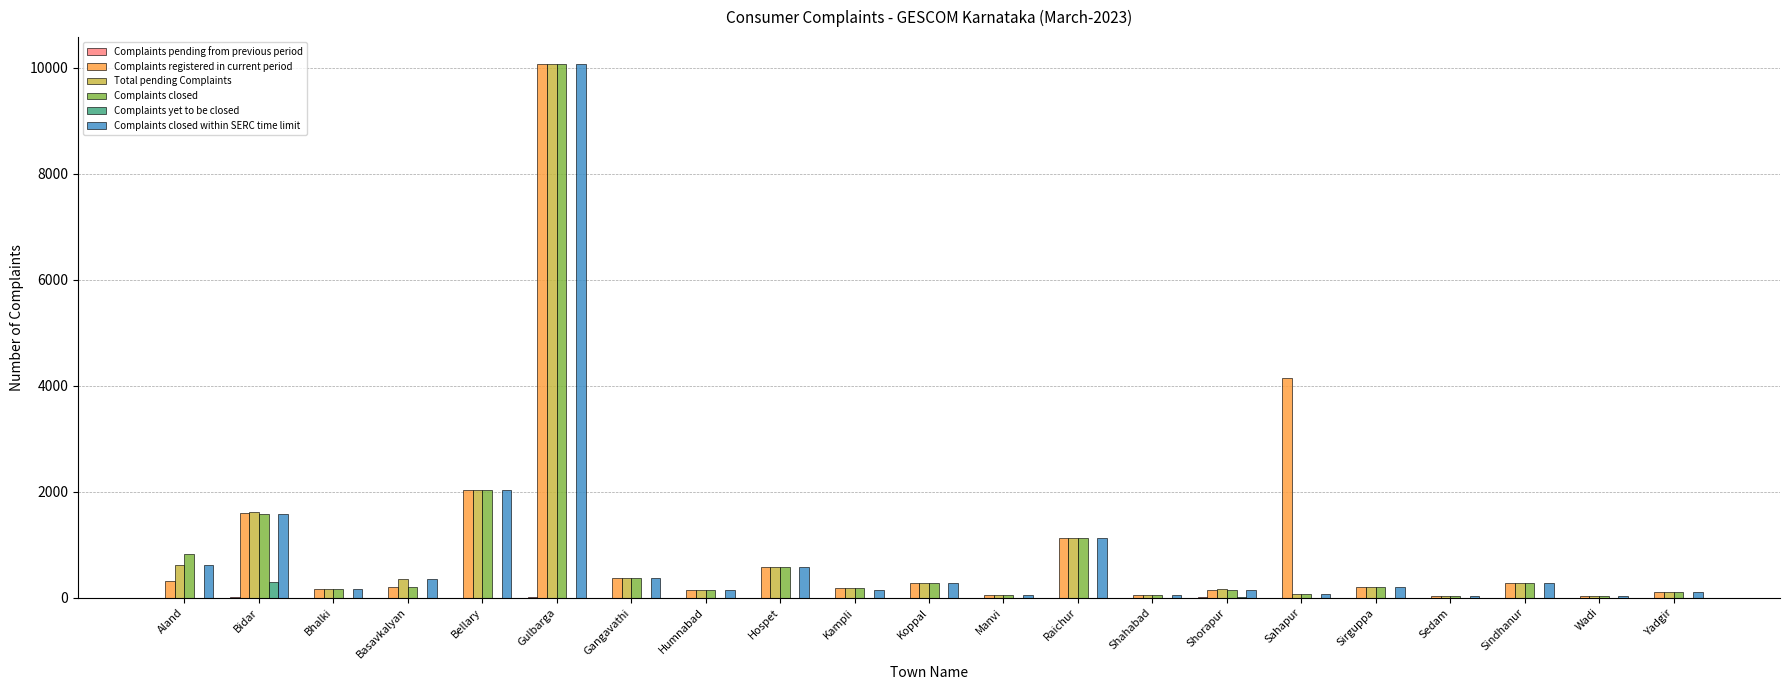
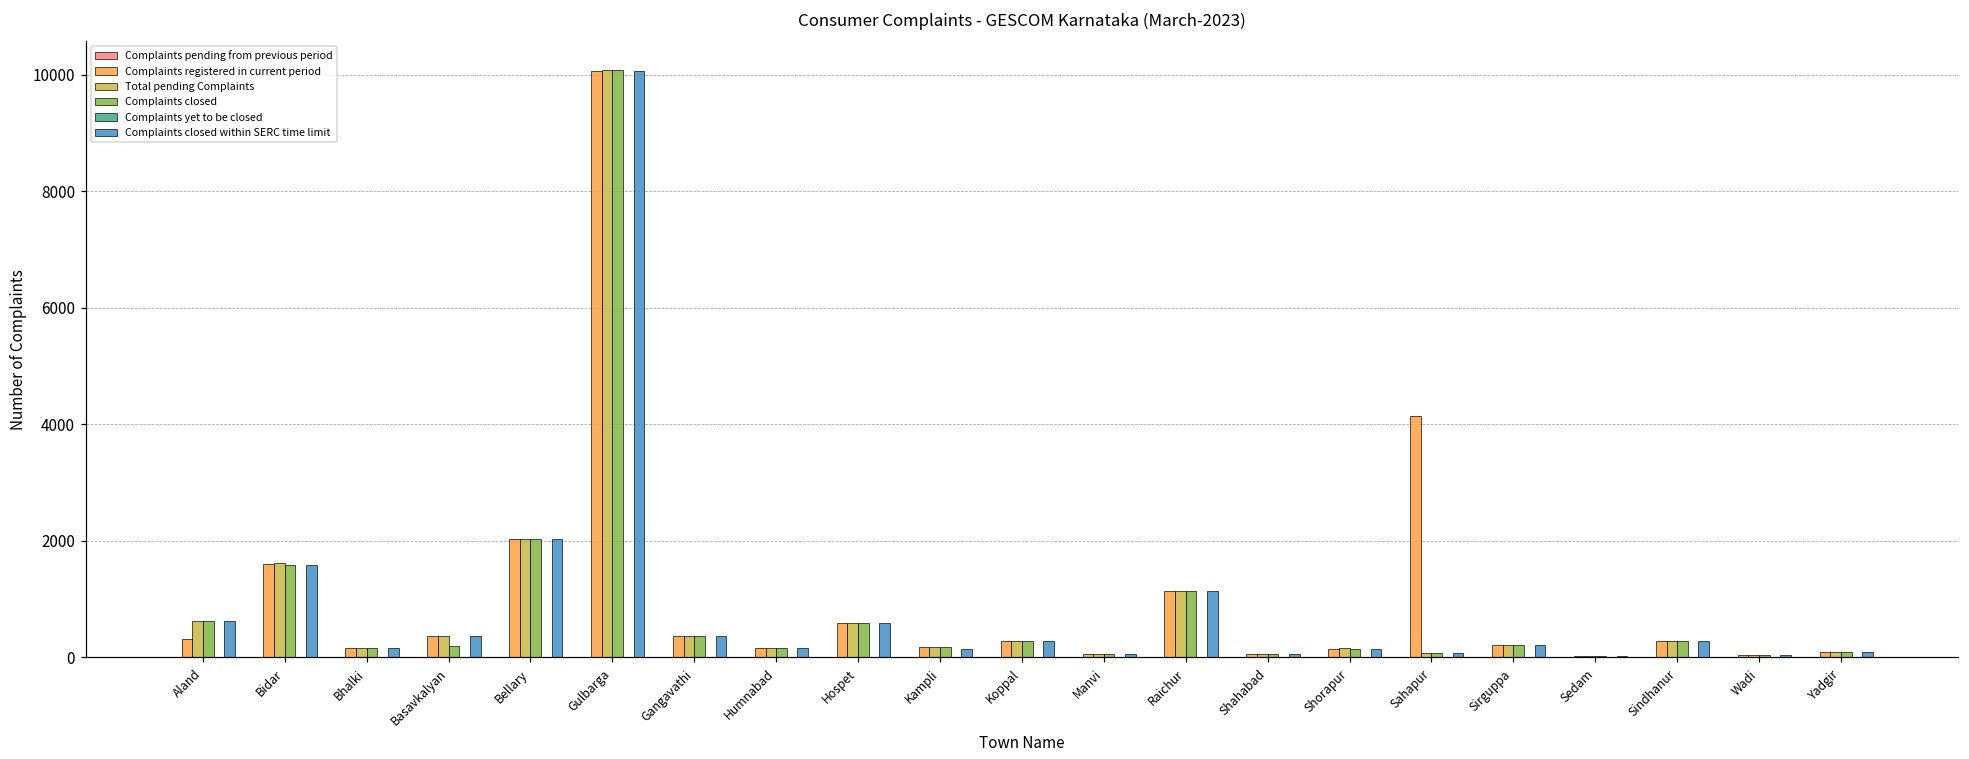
  {
    "Complaints pending from previous period": {
      "Aland": 0,
      "Bhalki": 0,
      "Basavkalyan": 0,
      "Bellary": 0,
      "Gangavathi": 0,
      "Humnabad": 0,
      "Hospet": 0,
      "Kampli": 0,
      "Koppal": 0,
      "Manvi": 0,
      "Raichur": 0,
      "Shahabad": 0,
      "Sahapur": 0,
      "Sirguppa": 0,
      "Sedam": 0,
      "Wadi": 0,
      "Yadgir": 0
    },
    "Complaints registered in current period": {
      "Aland": 300,
      "Bidar": 1600,
      "Bhalki": 200,
-     "Basavkalyan": 200,
+     "Basavkalyan": 400,
      "Bellary": 2000,
      "Gulbarga": 10100,
      "Gangavathi": 400,
      "Humnabad": 200,
      "Hospet": 600,
      "Kampli": 200,
      "Koppal": 300,
      "Manvi": 100,
      "Raichur": 1100,
      "Shahabad": 100,
      "Shorapur": 200,
      "Sahapur": 4100,
      "Sirguppa": 200,
      "Sindhanur": 300,
      "Yadgir": 100
    },
    "Total pending Complaints": {
      "Aland": 600,
      "Bidar": 1600,
      "Bhalki": 200,
      "Basavkalyan": 400,
      "Bellary": 2000,
      "Gulbarga": 10100,
      "Gangavathi": 400,
      "Humnabad": 200,
      "Hospet": 600,
      "Kampli": 200,
      "Koppal": 300,
      "Manvi": 100,
      "Raichur": 1100,
      "Shahabad": 100,
      "Shorapur": 200,
      "Sahapur": 100,
      "Sirguppa": 200,
      "Sindhanur": 300,
      "Yadgir": 100
    },
    "Complaints closed": {
-     "Aland": 800,
+     "Aland": 600,
      "Bidar": 1600,
      "Bhalki": 200,
      "Basavkalyan": 200,
      "Bellary": 2000,
      "Gulbarga": 10100,
      "Gangavathi": 400,
      "Humnabad": 200,
      "Hospet": 600,
      "Kampli": 200,
      "Koppal": 300,
      "Manvi": 100,
      "Raichur": 1100,
      "Shahabad": 100,
      "Shorapur": 100,
      "Sahapur": 100,
      "Sirguppa": 200,
      "Sindhanur": 300,
      "Yadgir": 100
    },
    "Complaints yet to be closed": {
      "Aland": 0,
-     "Bidar": 300,
+     "Bidar": 0,
      "Bhalki": 0,
      "Basavkalyan": 0,
      "Bellary": 0,
      "Gangavathi": 0,
      "Humnabad": 0,
      "Hospet": 0,
      "Kampli": 0,
      "Koppal": 0,
      "Manvi": 0,
      "Raichur": 0,
      "Shahabad": 0,
      "Sahapur": 0,
      "Sirguppa": 0,
      "Sedam": 0,
      "Sindhanur": 0,
      "Wadi": 0,
      "Yadgir": 0
    },
    "Complaints closed within SERC time limit": {
      "Aland": 600,
      "Bidar": 1600,
      "Bhalki": 200,
      "Basavkalyan": 400,
      "Bellary": 2000,
      "Gulbarga": 10100,
      "Gangavathi": 400,
      "Humnabad": 200,
      "Hospet": 600,
      "Kampli": 100,
      "Koppal": 300,
      "Manvi": 100,
      "Raichur": 1100,
      "Shahabad": 100,
      "Shorapur": 100,
      "Sahapur": 100,
      "Sirguppa": 200,
      "Sindhanur": 300,
      "Yadgir": 100
    }
  }
